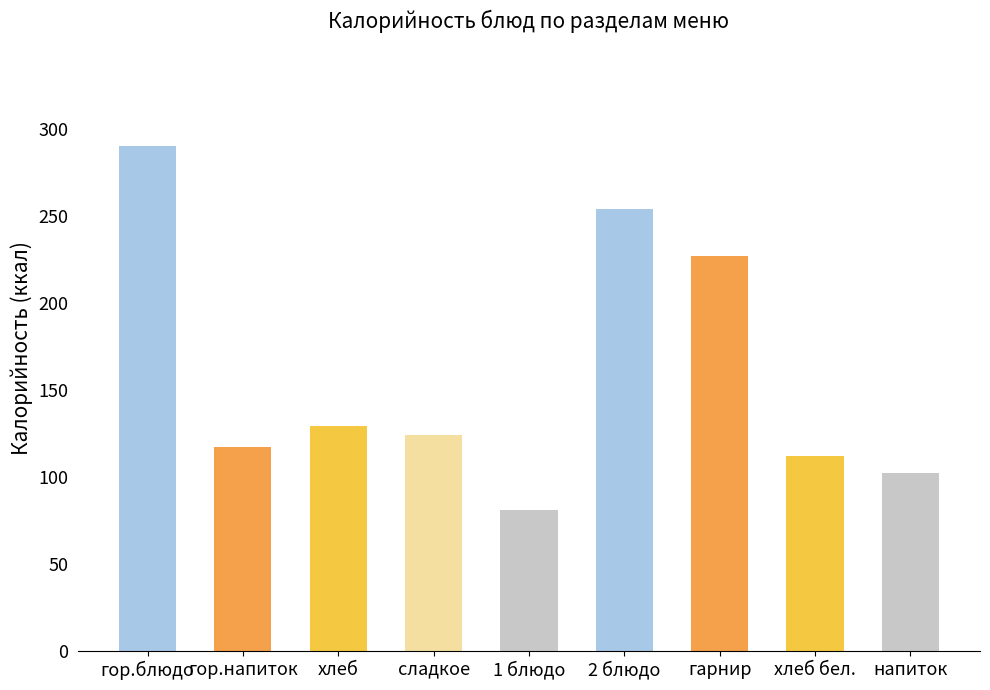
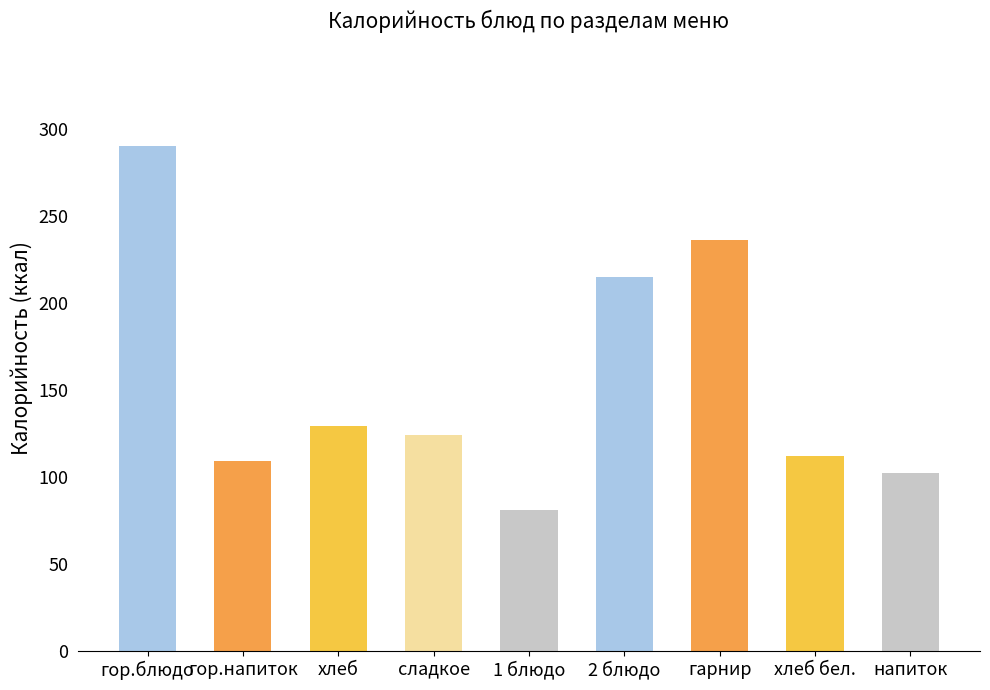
  {
    "гор.блюдо": 290,
-   "гор.напиток": 117,
+   "гор.напиток": 109,
    "хлеб": 129,
    "сладкое": 124,
    "1 блюдо": 81,
-   "2 блюдо": 254,
-   "гарнир": 227,
+   "2 блюдо": 215,
+   "гарнир": 236,
    "хлеб бел.": 112,
    "напиток": 102
  }
